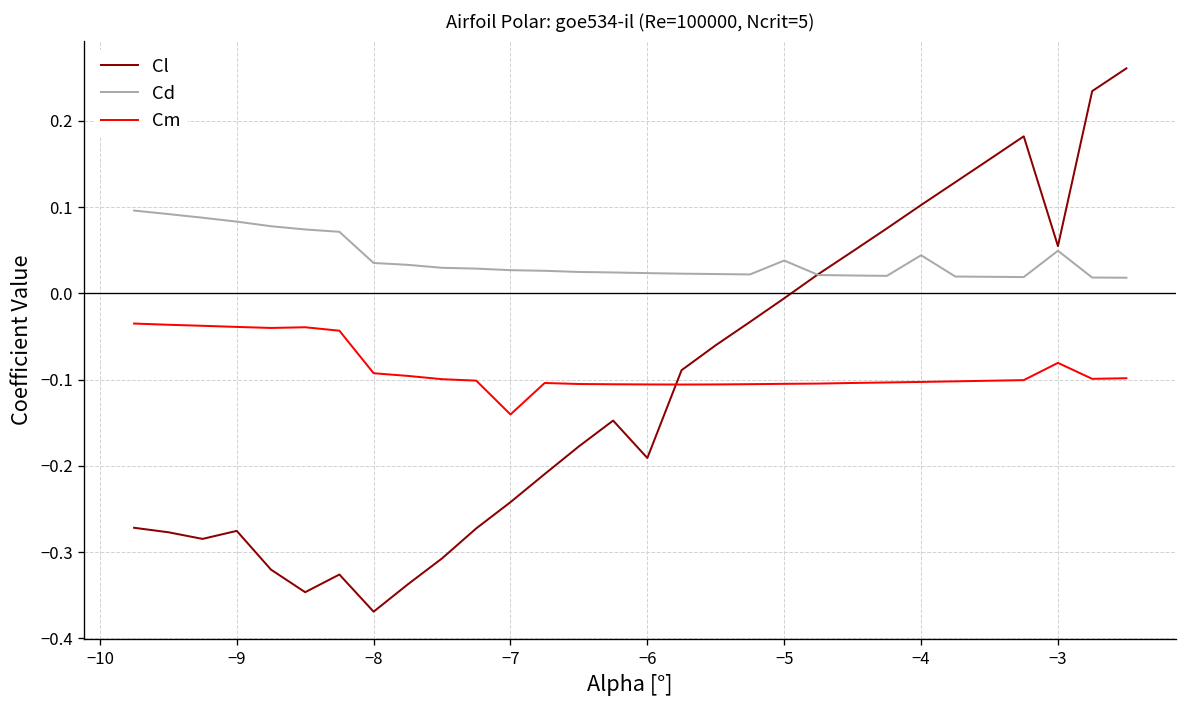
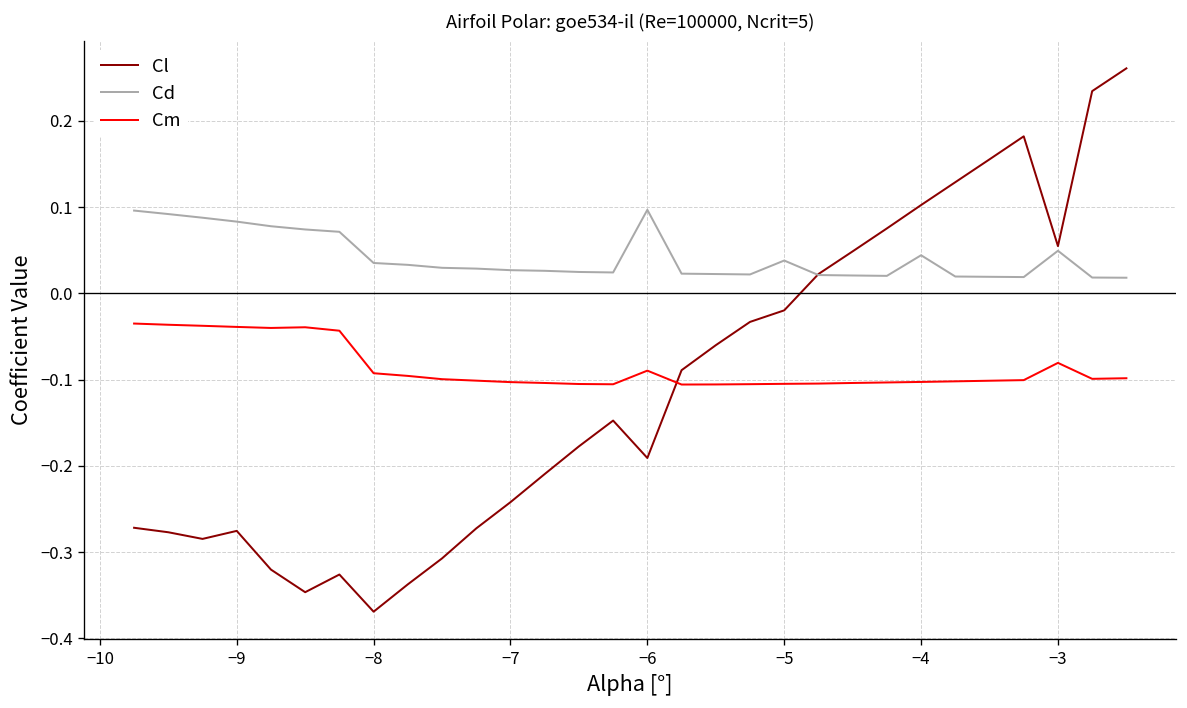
  {
    "Cl": {
      "−9": -0.28,
      "−8": -0.37,
      "−7": -0.24,
      "−6": -0.19,
-     "−5": -0.01,
+     "−5": -0.02,
      "−4": 0.10,
      "−3": 0.05
    },
    "Cd": {
      "−9": 0.08,
      "−8": 0.04,
      "−7": 0.03,
-     "−6": 0.02,
+     "−6": 0.10,
      "−5": 0.04,
      "−4": 0.04,
      "−3": 0.05
    },
    "Cm": {
      "−9": -0.04,
      "−8": -0.09,
-     "−7": -0.14,
-     "−6": -0.11,
+     "−7": -0.10,
+     "−6": -0.09,
      "−5": -0.10,
      "−4": -0.10,
      "−3": -0.08
    }
  }
